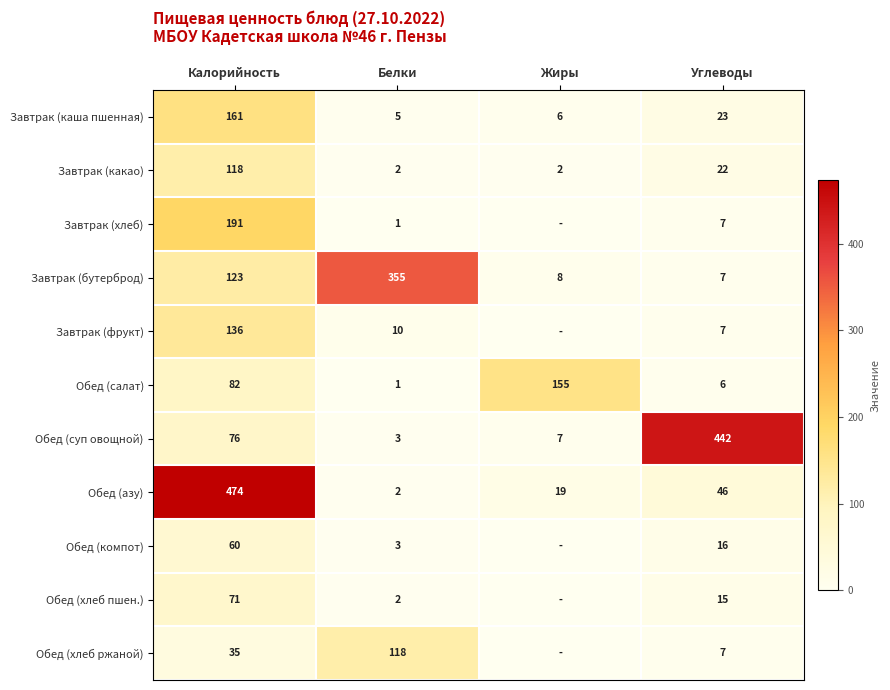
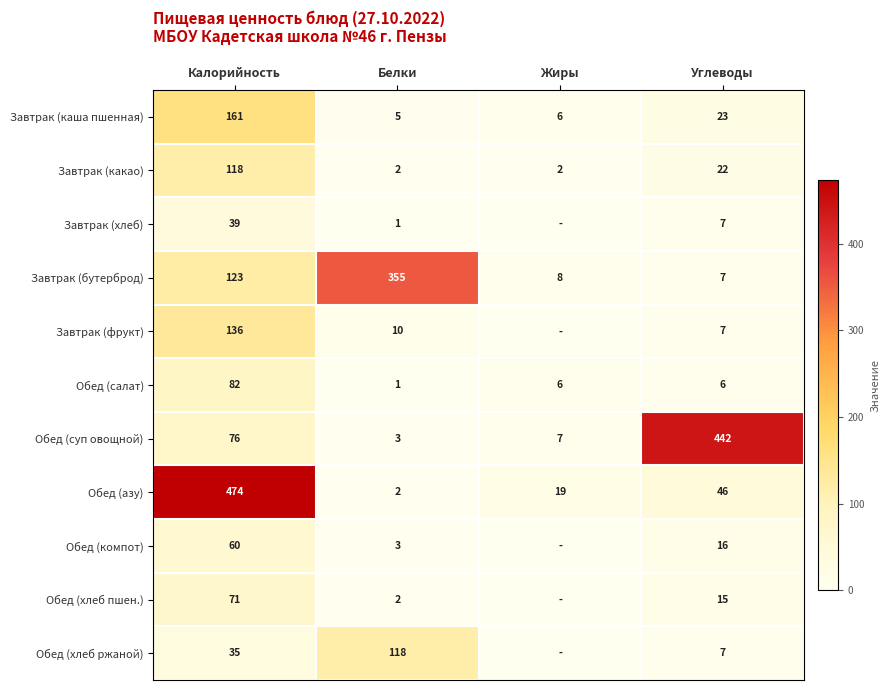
  {
    "Завтрак (каша пшенная)": {
      "Калорийность": 161,
      "Белки": 5,
      "Жиры": 6,
      "Углеводы": 23
    },
    "Завтрак (какао)": {
      "Калорийность": 118,
      "Белки": 2,
      "Жиры": 2,
      "Углеводы": 22
    },
    "Завтрак (хлеб)": {
-     "Калорийность": 191,
+     "Калорийность": 39,
      "Белки": 1,
      "Углеводы": 7
    },
    "Завтрак (бутерброд)": {
      "Калорийность": 123,
      "Белки": 355,
      "Жиры": 8,
      "Углеводы": 7
    },
    "Завтрак (фрукт)": {
      "Калорийность": 136,
      "Белки": 10,
      "Углеводы": 7
    },
    "Обед (салат)": {
      "Калорийность": 82,
      "Белки": 1,
-     "Жиры": 155,
+     "Жиры": 6,
      "Углеводы": 6
    },
    "Обед (суп овощной)": {
      "Калорийность": 76,
      "Белки": 3,
      "Жиры": 7,
      "Углеводы": 442
    },
    "Обед (азу)": {
      "Калорийность": 474,
      "Белки": 2,
      "Жиры": 19,
      "Углеводы": 46
    },
    "Обед (компот)": {
      "Калорийность": 60,
      "Белки": 3,
      "Углеводы": 16
    },
    "Обед (хлеб пшен.)": {
      "Калорийность": 71,
      "Белки": 2,
      "Углеводы": 15
    },
    "Обед (хлеб ржаной)": {
      "Калорийность": 35,
      "Белки": 118,
      "Углеводы": 7
    }
  }
